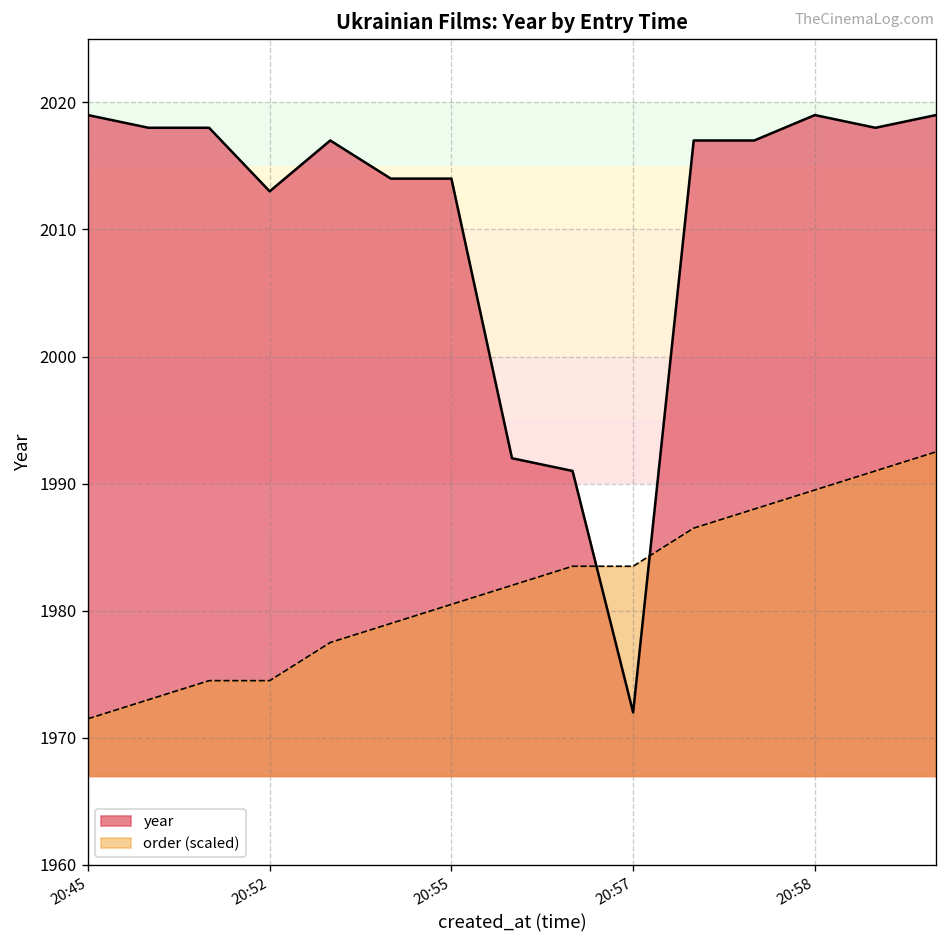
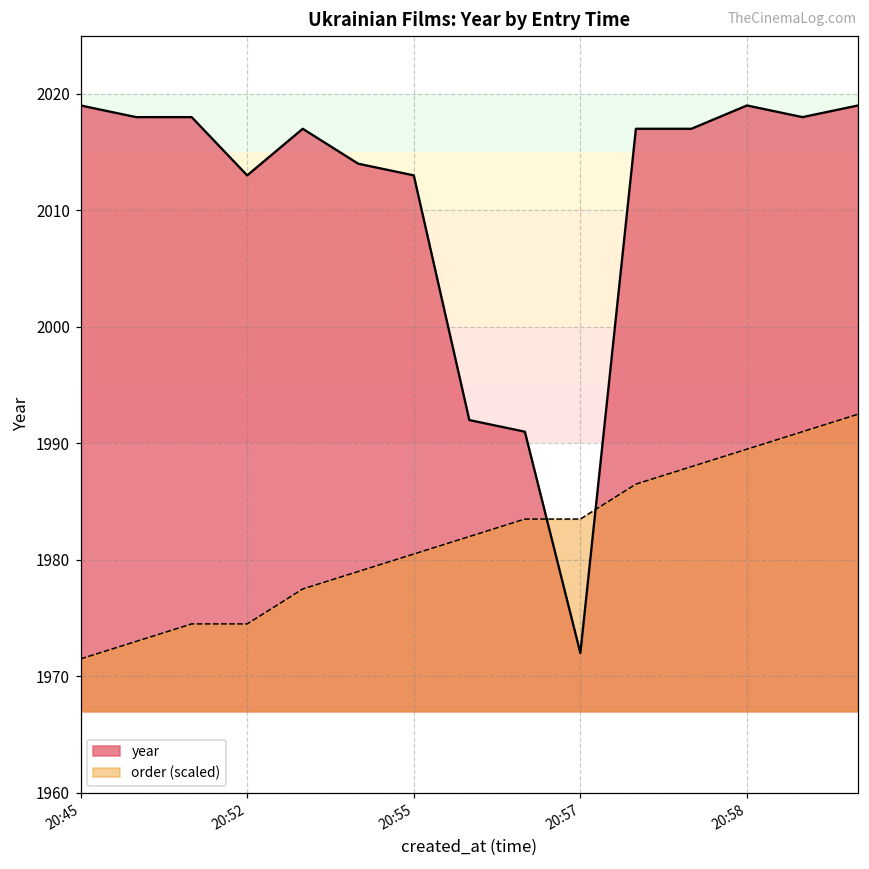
  {
    "year": {
      "20:45": 2019,
      "20:52": 2013,
-     "20:55": 2014,
+     "20:55": 2013,
      "20:57": 1972,
      "20:58": 2019
    },
    "order (scaled)": {
      "20:45": 1971.5,
      "20:52": 1974.5,
      "20:55": 1980.5,
      "20:57": 1983.5,
      "20:58": 1989.5
    }
  }
